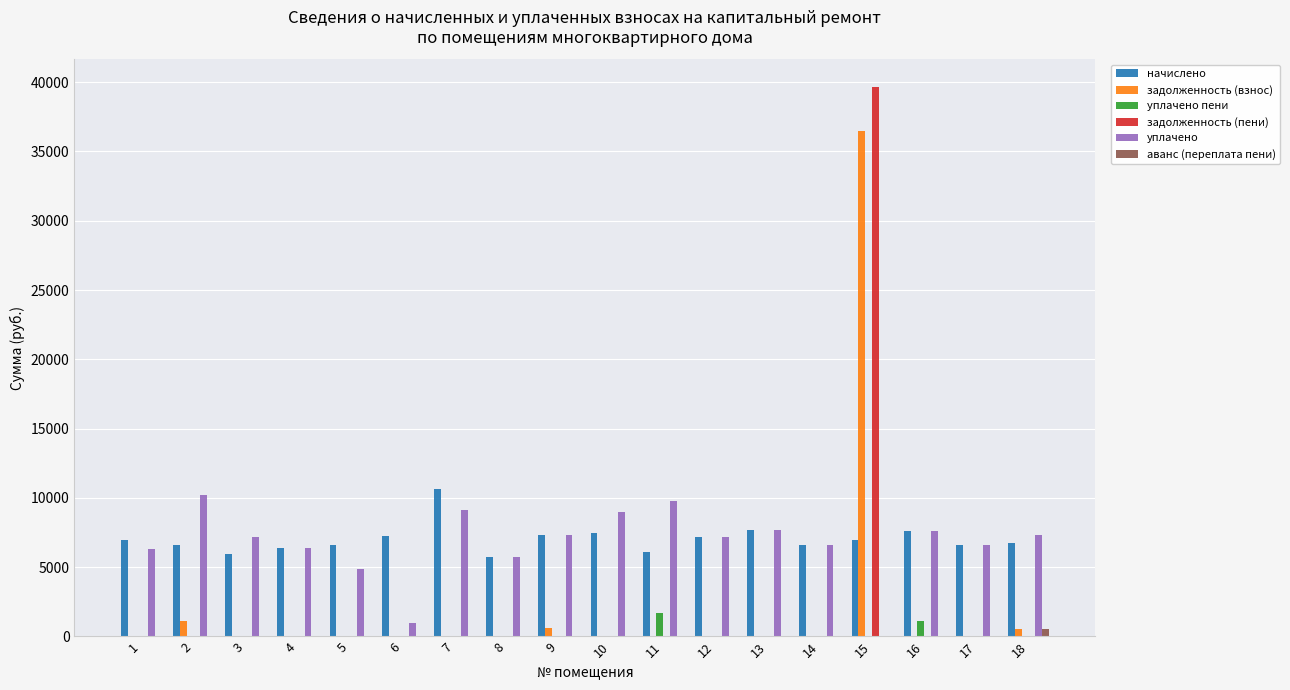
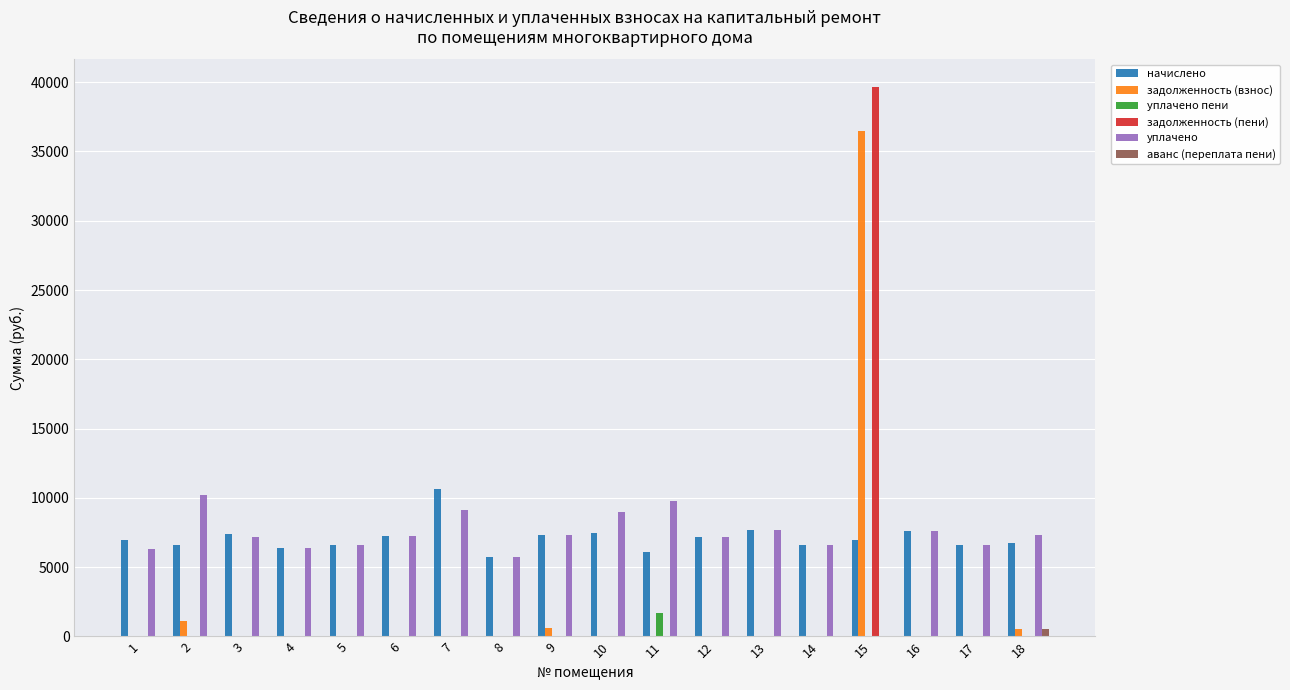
  {
    "начислено": {
      "1": 6900,
      "2": 6600,
-     "3": 6000,
+     "3": 7400,
      "4": 6400,
      "5": 6600,
      "6": 7200,
      "7": 10600,
      "8": 5700,
      "9": 7300,
      "10": 7500,
      "11": 6100,
      "12": 7200,
      "13": 7700,
      "14": 6600,
      "15": 7000,
      "16": 7600,
      "17": 6600,
      "18": 6700
    },
    "задолженность (взнос)": {
      "1": 0,
      "2": 1100,
      "3": 0,
      "4": 0,
      "5": 0,
      "6": 0,
      "7": 0,
      "8": 0,
      "9": 600,
      "10": 0,
      "11": 0,
      "12": 0,
      "13": 0,
      "14": 0,
      "15": 36500,
      "16": 0,
      "17": 0,
      "18": 600
    },
    "уплачено пени": {
      "1": 0,
      "3": 0,
      "4": 0,
      "5": 0,
      "6": 0,
      "7": 0,
      "8": 0,
      "9": 0,
      "10": 0,
      "11": 1700,
      "12": 0,
      "13": 0,
      "14": 0,
      "15": 0,
-     "16": 1100,
+     "16": 0,
      "17": 0,
      "18": 0
    },
    "задолженность (пени)": {
      "1": 0,
      "2": 0,
      "3": 0,
      "4": 0,
      "5": 0,
      "6": 0,
      "7": 0,
      "8": 0,
      "9": 0,
      "10": 0,
      "11": 0,
      "12": 0,
      "13": 0,
      "14": 0,
      "15": 39700,
      "16": 0,
      "17": 0,
      "18": 0
    },
    "уплачено": {
      "1": 6300,
      "2": 10200,
      "3": 7200,
      "4": 6400,
-     "5": 4900,
-     "6": 1000,
+     "5": 6600,
+     "6": 7200,
      "7": 9200,
      "8": 5700,
      "9": 7300,
      "10": 9000,
      "11": 9800,
      "12": 7200,
      "13": 7700,
      "14": 6600,
      "15": 0,
      "16": 7600,
      "17": 6600,
      "18": 7300
    },
    "аванс (переплата пени)": {
      "1": 0,
      "2": 0,
      "4": 0,
      "5": 0,
      "6": 0,
      "7": 0,
      "8": 0,
      "9": 0,
      "10": 0,
      "11": 0,
      "12": 0,
      "13": 0,
      "14": 0,
      "15": 0,
      "16": 0,
      "17": 0,
      "18": 600
    }
  }
